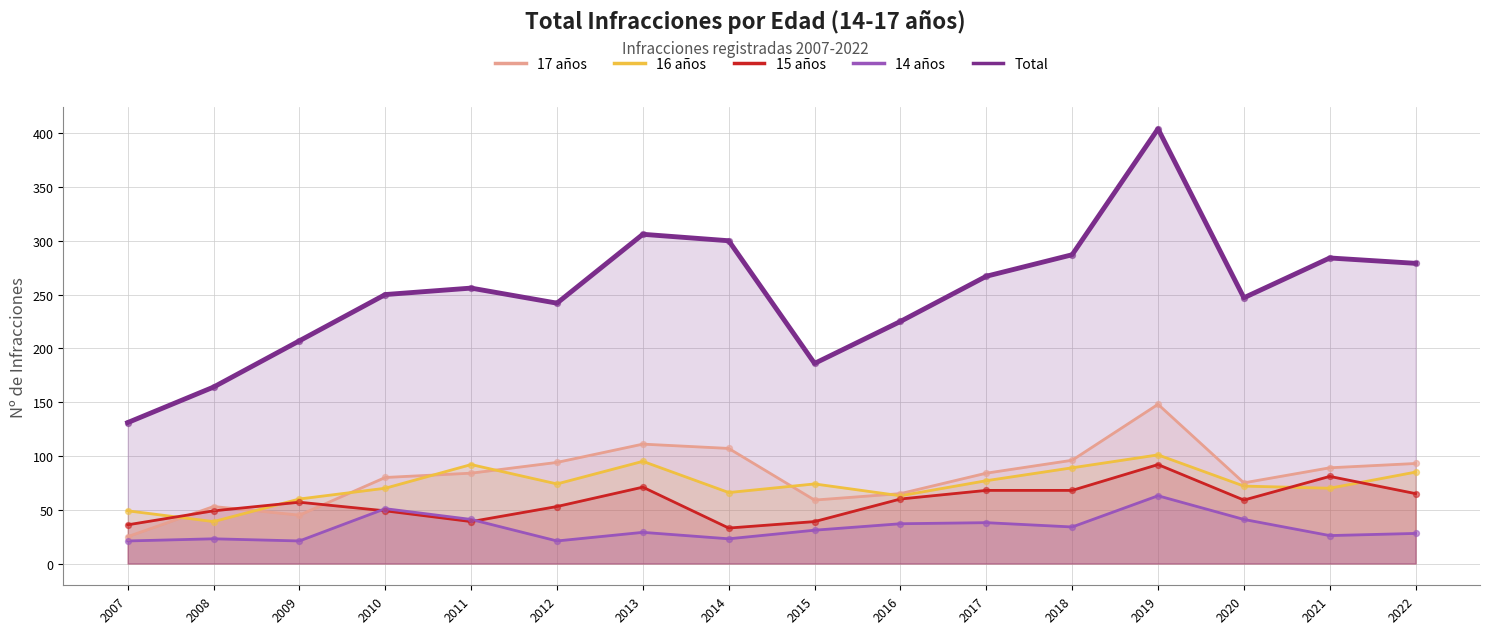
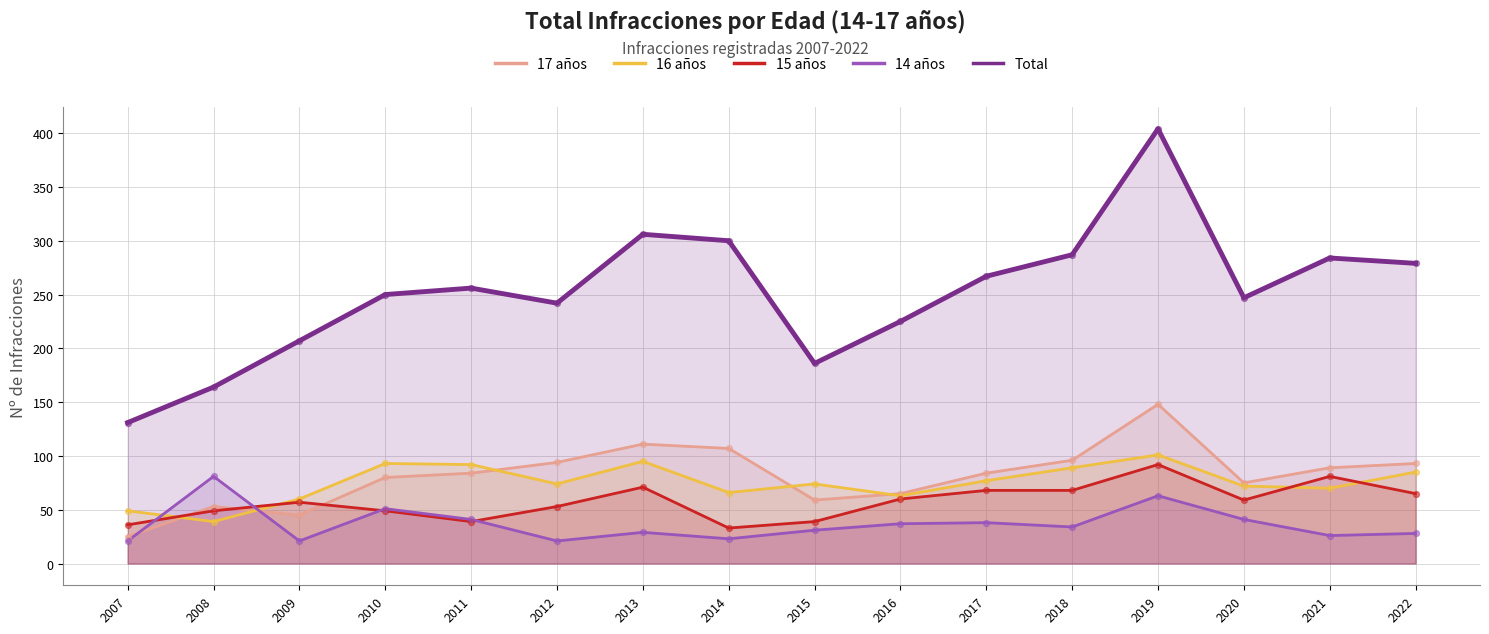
  {
    "17 años": {
      "2007": 25,
      "2008": 53,
      "2009": 45,
      "2010": 80,
      "2011": 84,
      "2012": 94,
      "2013": 111,
      "2014": 107,
      "2015": 59,
      "2017": 84,
      "2018": 96,
      "2019": 148,
      "2020": 75,
      "2021": 89,
      "2022": 93
    },
    "16 años": {
      "2007": 49,
      "2008": 39,
      "2009": 60,
-     "2010": 70,
+     "2010": 93,
      "2011": 92,
      "2012": 74,
      "2013": 95,
      "2014": 66,
      "2015": 74,
      "2017": 77,
      "2018": 89,
      "2019": 101,
      "2020": 72,
      "2021": 70,
      "2022": 85
    },
    "15 años": {
      "2007": 36,
      "2008": 49,
      "2009": 57,
      "2012": 53,
      "2013": 71,
      "2014": 33,
      "2015": 39,
      "2016": 60,
      "2017": 68,
      "2018": 68,
      "2019": 92,
      "2020": 59,
      "2021": 81,
      "2022": 65
    },
    "14 años": {
      "2007": 21,
-     "2008": 23,
+     "2008": 81,
      "2009": 21,
      "2012": 21,
      "2013": 29,
      "2014": 23,
      "2015": 31,
      "2016": 37,
      "2017": 38,
      "2018": 34,
      "2019": 63,
      "2020": 41,
      "2021": 26,
      "2022": 28
    },
    "Total": {
      "2007": 131,
      "2008": 164,
      "2009": 207,
      "2010": 250,
      "2011": 256,
      "2012": 242,
      "2013": 306,
      "2014": 300,
      "2015": 186,
      "2016": 225,
      "2017": 267,
      "2018": 287,
      "2019": 404,
      "2020": 247,
      "2021": 284,
      "2022": 279
    }
  }
